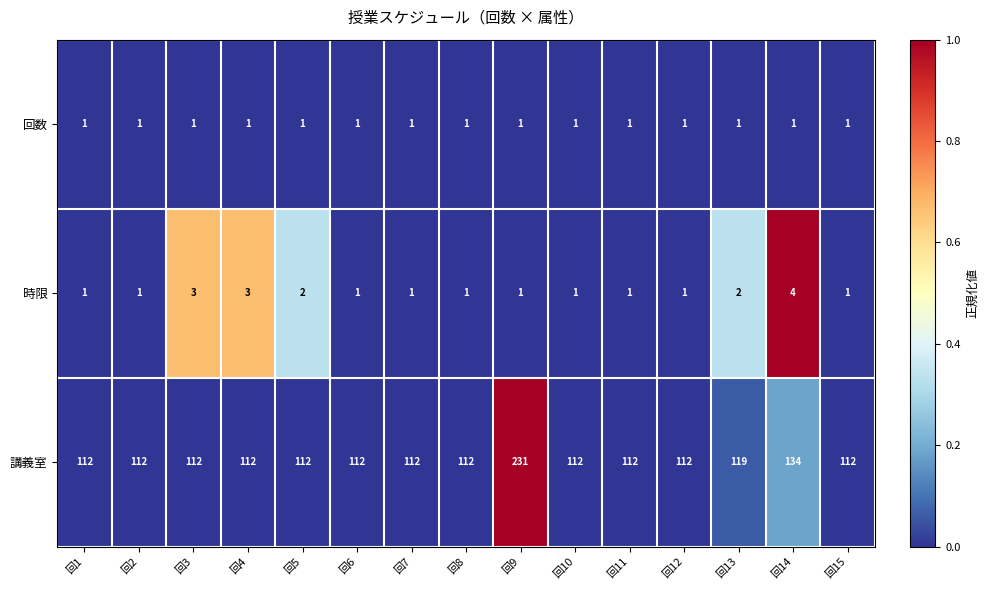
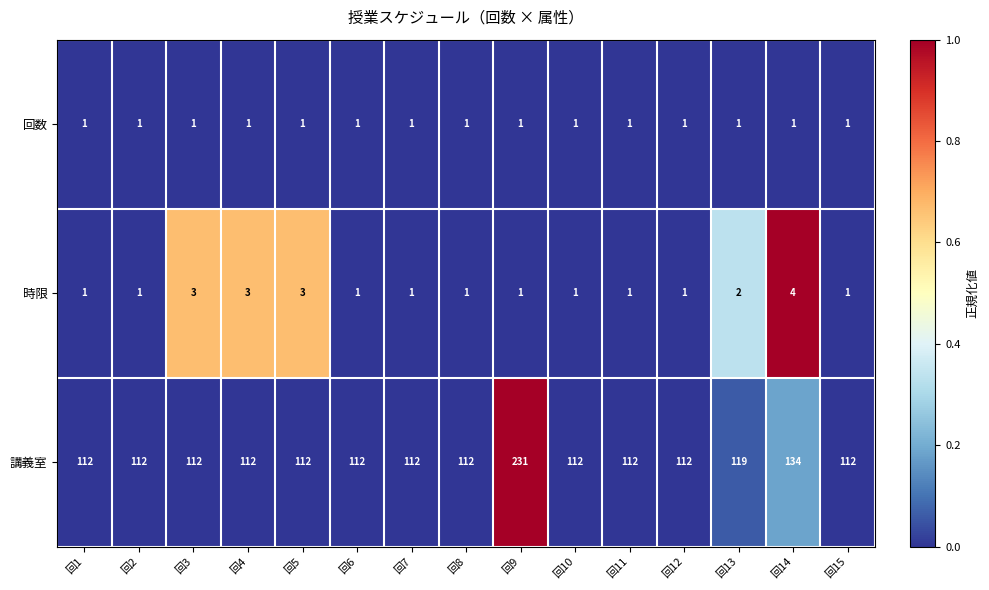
  {
    "回数": {
      "回1": 1,
      "回2": 1,
      "回3": 1,
      "回4": 1,
      "回5": 1,
      "回6": 1,
      "回7": 1,
      "回8": 1,
      "回9": 1,
      "回10": 1,
      "回11": 1,
      "回12": 1,
      "回13": 1,
      "回14": 1,
      "回15": 1
    },
    "時限": {
      "回1": 1,
      "回2": 1,
      "回3": 3,
      "回4": 3,
-     "回5": 2,
+     "回5": 3,
      "回6": 1,
      "回7": 1,
      "回8": 1,
      "回9": 1,
      "回10": 1,
      "回11": 1,
      "回12": 1,
      "回13": 2,
      "回14": 4,
      "回15": 1
    },
    "講義室": {
      "回1": 112,
      "回2": 112,
      "回3": 112,
      "回4": 112,
      "回5": 112,
      "回6": 112,
      "回7": 112,
      "回8": 112,
      "回9": 231,
      "回10": 112,
      "回11": 112,
      "回12": 112,
      "回13": 119,
      "回14": 134,
      "回15": 112
    }
  }
